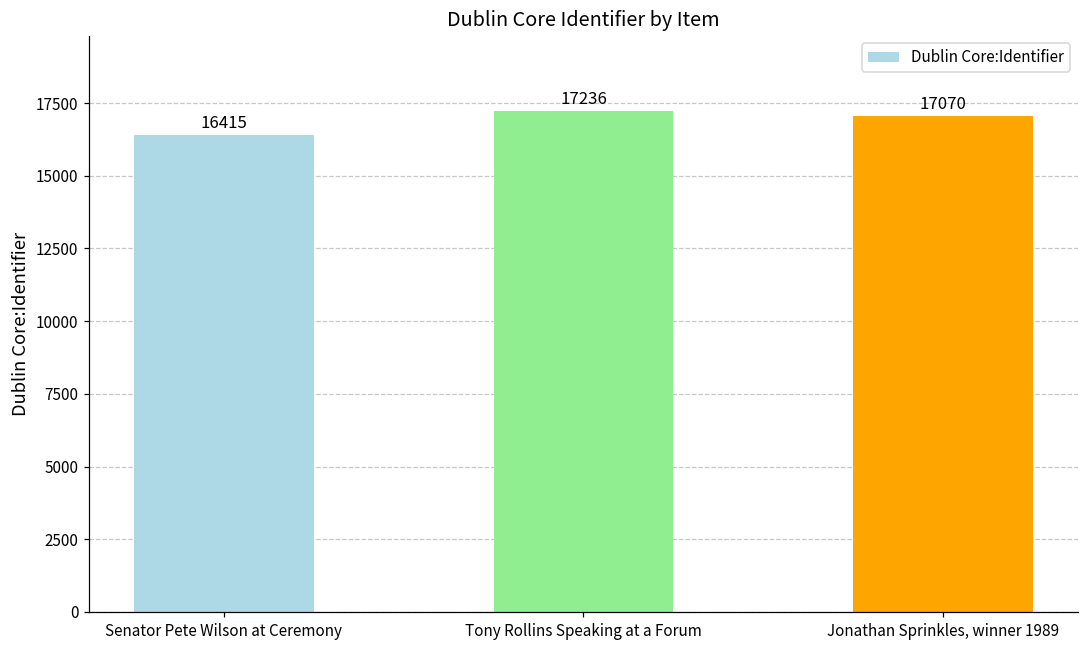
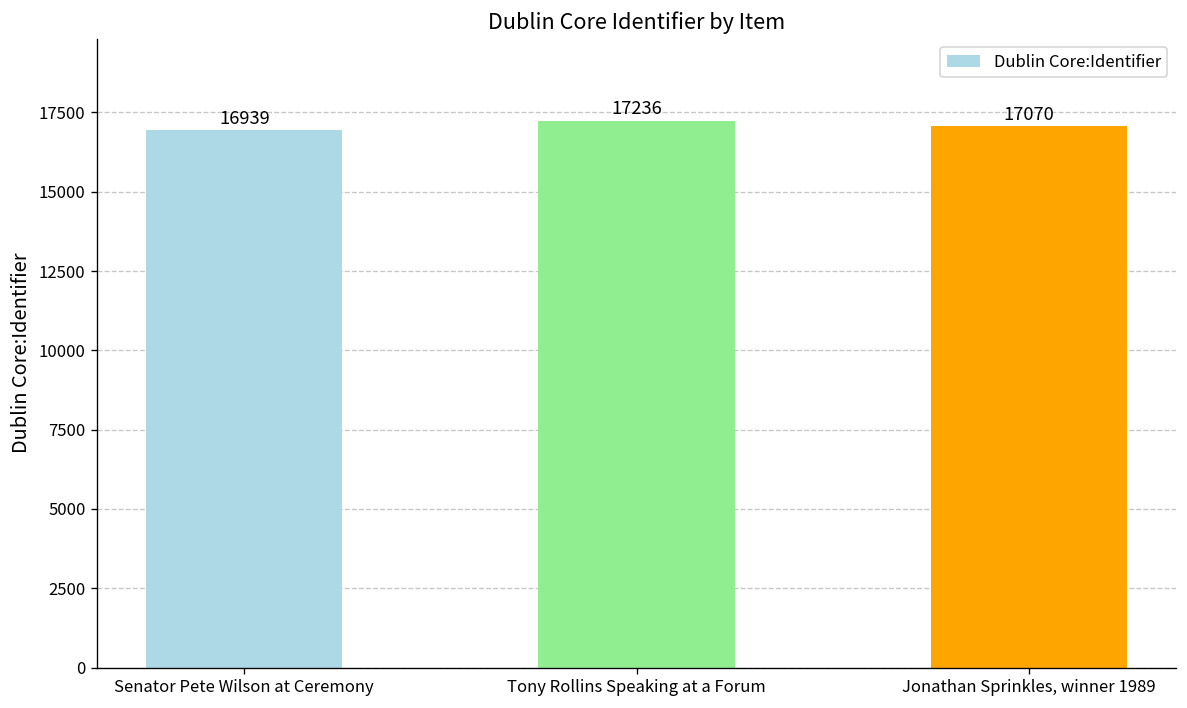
  {
-   "Senator Pete Wilson at Ceremony": 16415,
+   "Senator Pete Wilson at Ceremony": 16939,
    "Tony Rollins Speaking at a Forum": 17236,
    "Jonathan Sprinkles, winner 1989": 17070
  }
